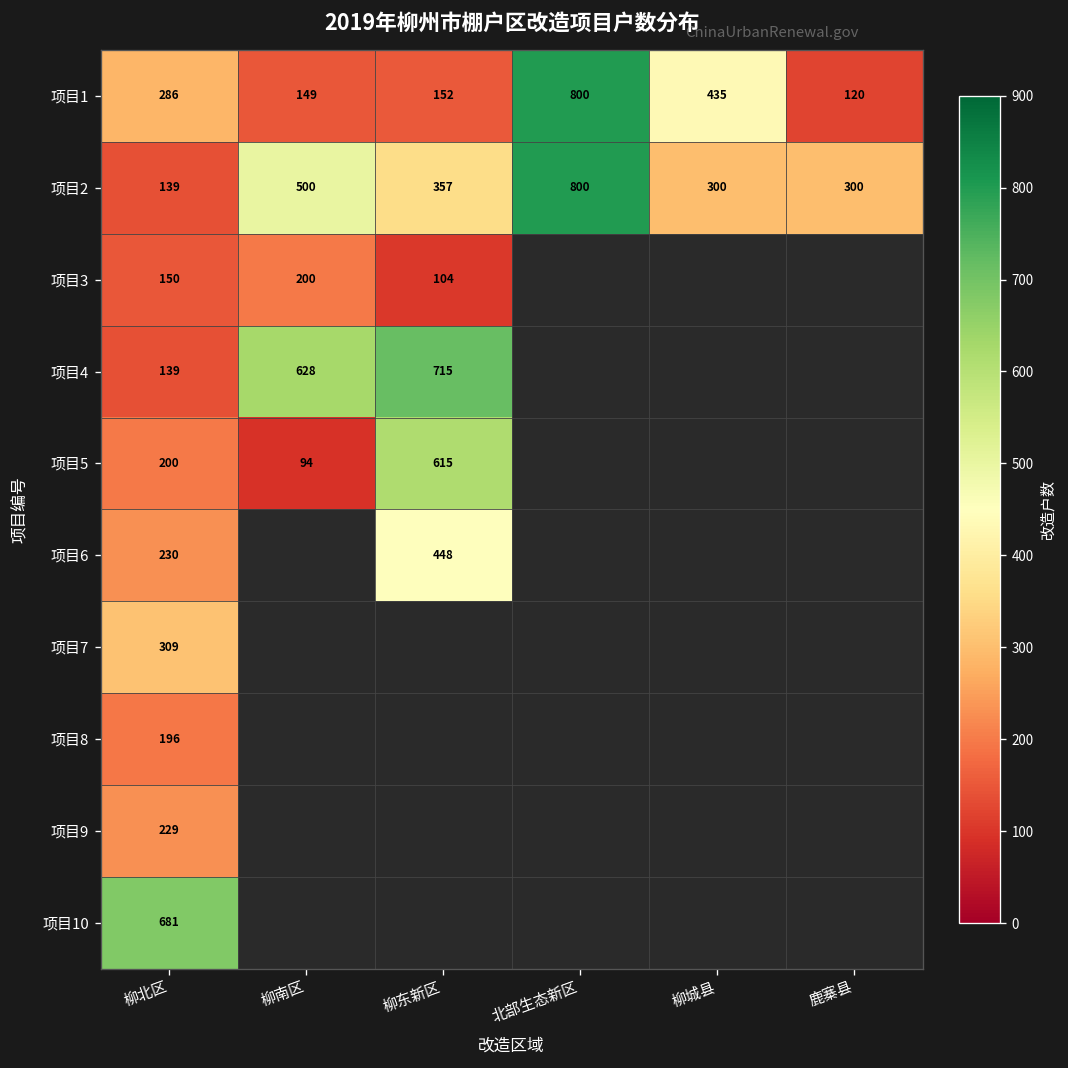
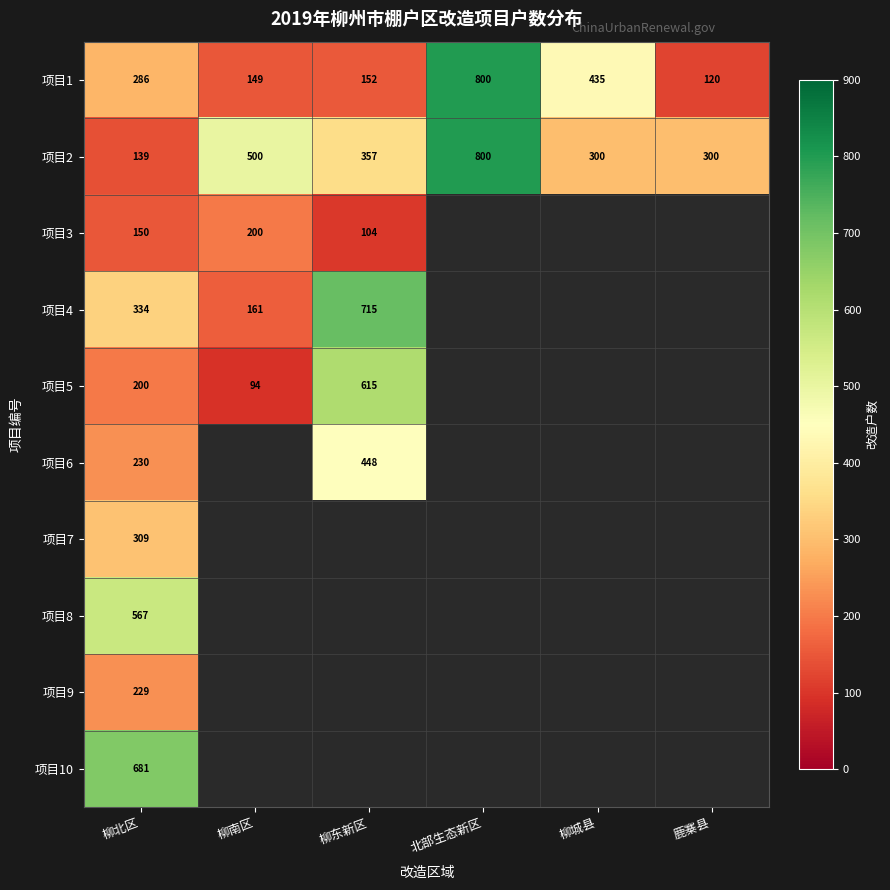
  {
    "项目1": {
      "柳北区": 286,
      "柳南区": 149,
      "柳东新区": 152,
      "北部生态新区": 800,
      "柳城县": 435,
      "鹿寨县": 120
    },
    "项目2": {
      "柳北区": 139,
      "柳南区": 500,
      "柳东新区": 357,
      "北部生态新区": 800,
      "柳城县": 300,
      "鹿寨县": 300
    },
    "项目3": {
      "柳北区": 150,
      "柳南区": 200,
      "柳东新区": 104
    },
    "项目4": {
-     "柳北区": 139,
-     "柳南区": 628,
+     "柳北区": 334,
+     "柳南区": 161,
      "柳东新区": 715
    },
    "项目5": {
      "柳北区": 200,
      "柳南区": 94,
      "柳东新区": 615
    },
    "项目6": {
      "柳北区": 230,
      "柳东新区": 448
    },
    "项目7": {
      "柳北区": 309
    },
    "项目8": {
-     "柳北区": 196
+     "柳北区": 567
    },
    "项目9": {
      "柳北区": 229
    },
    "项目10": {
      "柳北区": 681
    }
  }
